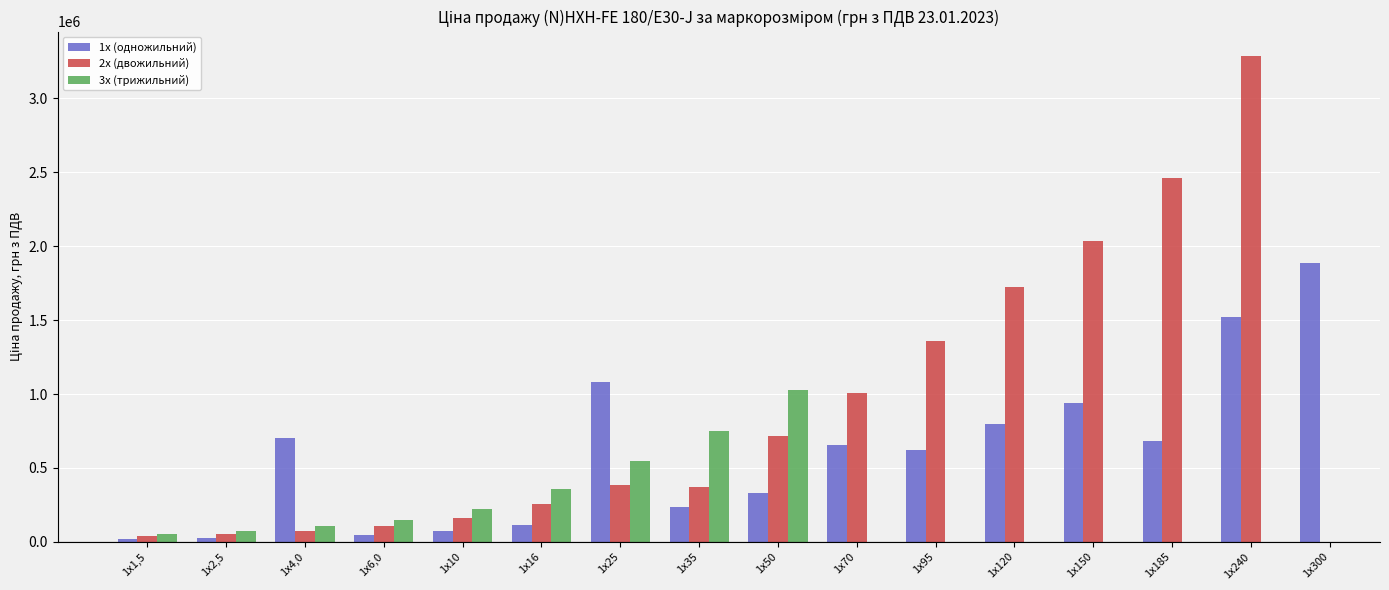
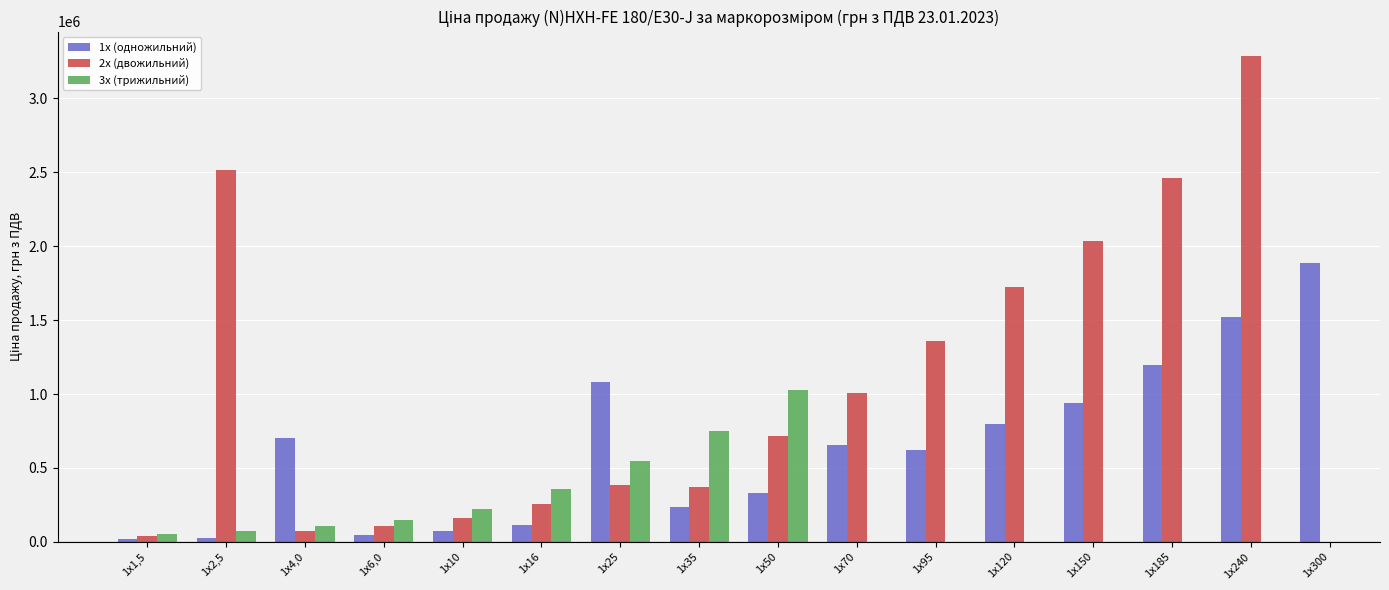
  {
    "1х (одножильний)": {
      "1х1,5": 20000,
      "1х2,5": 20000,
      "1х4,0": 700000,
      "1х6,0": 50000,
      "1х10": 70000,
      "1х16": 120000,
      "1х25": 1080000,
      "1х35": 240000,
      "1х50": 330000,
      "1х70": 650000,
      "1х95": 620000,
      "1х120": 790000,
      "1х150": 940000,
-     "1х185": 690000,
+     "1х185": 1190000,
      "1х240": 1520000,
      "1х300": 1890000
    },
    "2х (двожильний)": {
      "1х1,5": 40000,
-     "1х2,5": 50000,
+     "1х2,5": 2520000,
      "1х4,0": 80000,
      "1х6,0": 110000,
      "1х10": 160000,
      "1х16": 250000,
      "1х25": 380000,
      "1х35": 370000,
      "1х50": 720000,
      "1х70": 1000000,
      "1х95": 1360000,
      "1х120": 1720000,
      "1х150": 2030000,
      "1х185": 2460000,
      "1х240": 3290000
    }
  }
